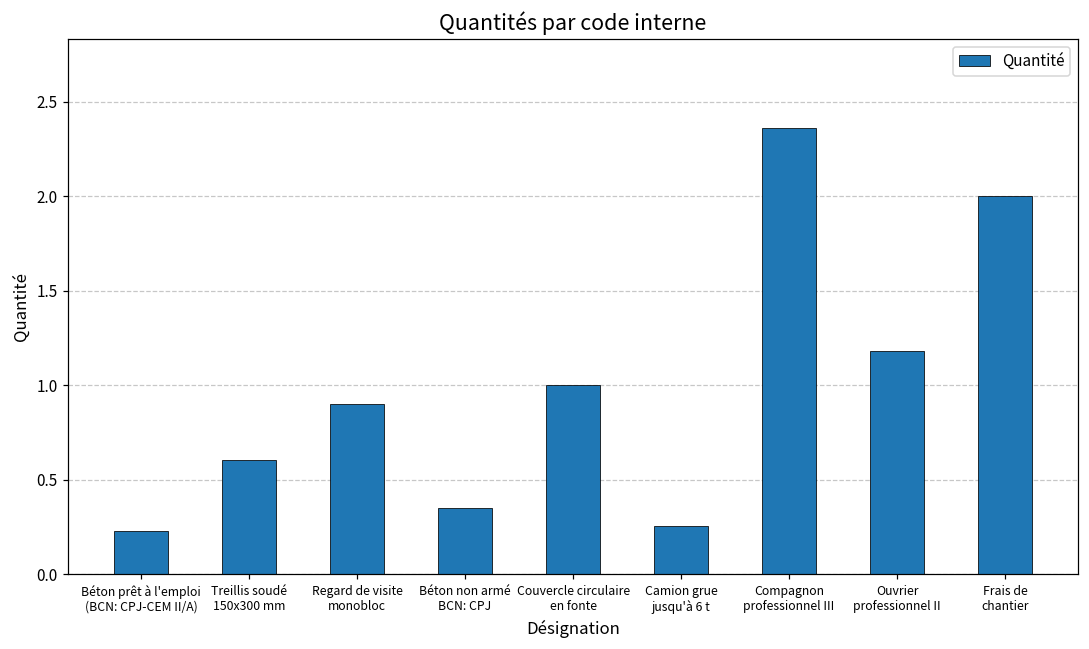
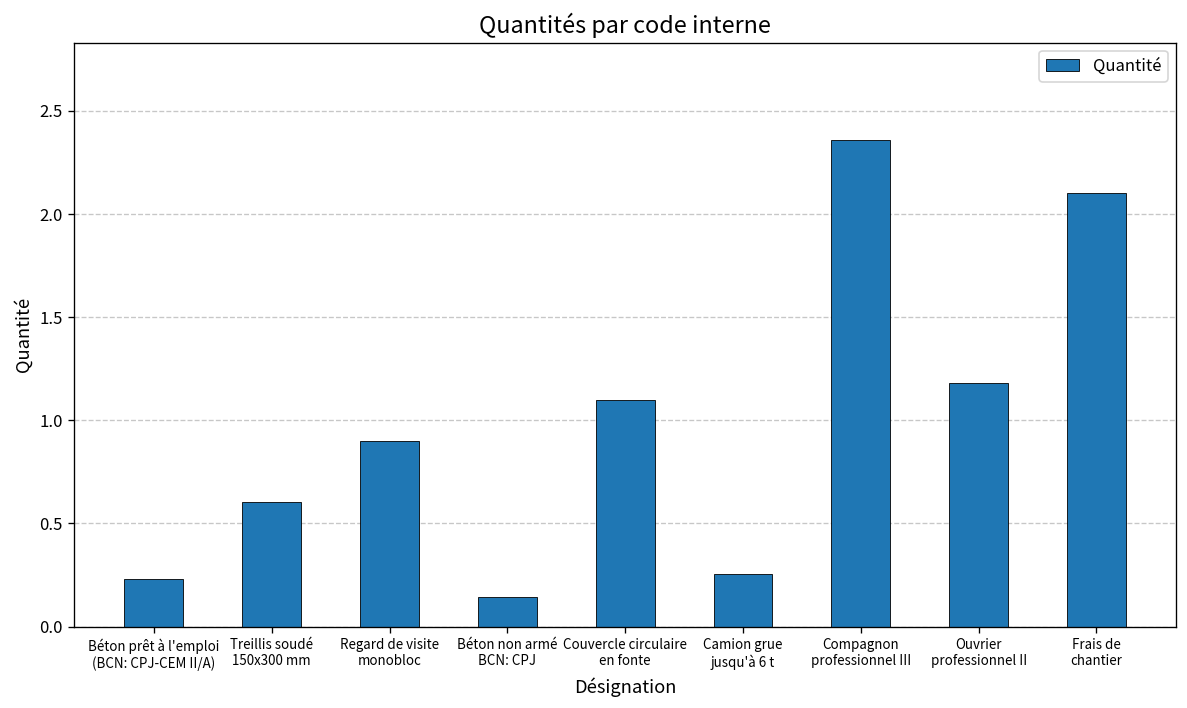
  {
    "Béton prêt à l'emploi (BCN: CPJ-CEM II/A)": 0.23,
    "Treillis soudé 150x300 mm": 0.60,
    "Regard de visite monobloc": 0.90,
-   "Béton non armé BCN: CPJ": 0.35,
-   "Couvercle circulaire en fonte": 1.0,
+   "Béton non armé BCN: CPJ": 0.14,
+   "Couvercle circulaire en fonte": 1.1,
    "Camion grue jusqu'à 6 t": 0.26,
    "Compagnon professionnel III": 2.36,
    "Ouvrier professionnel II": 1.18,
-   "Frais de chantier": 2.0
+   "Frais de chantier": 2.1
  }
